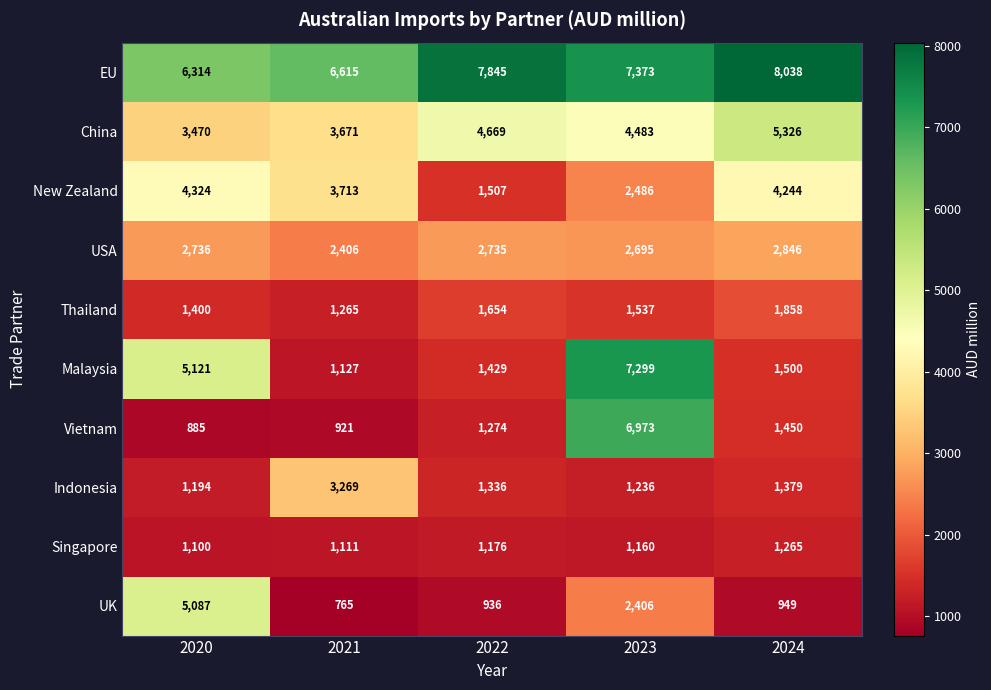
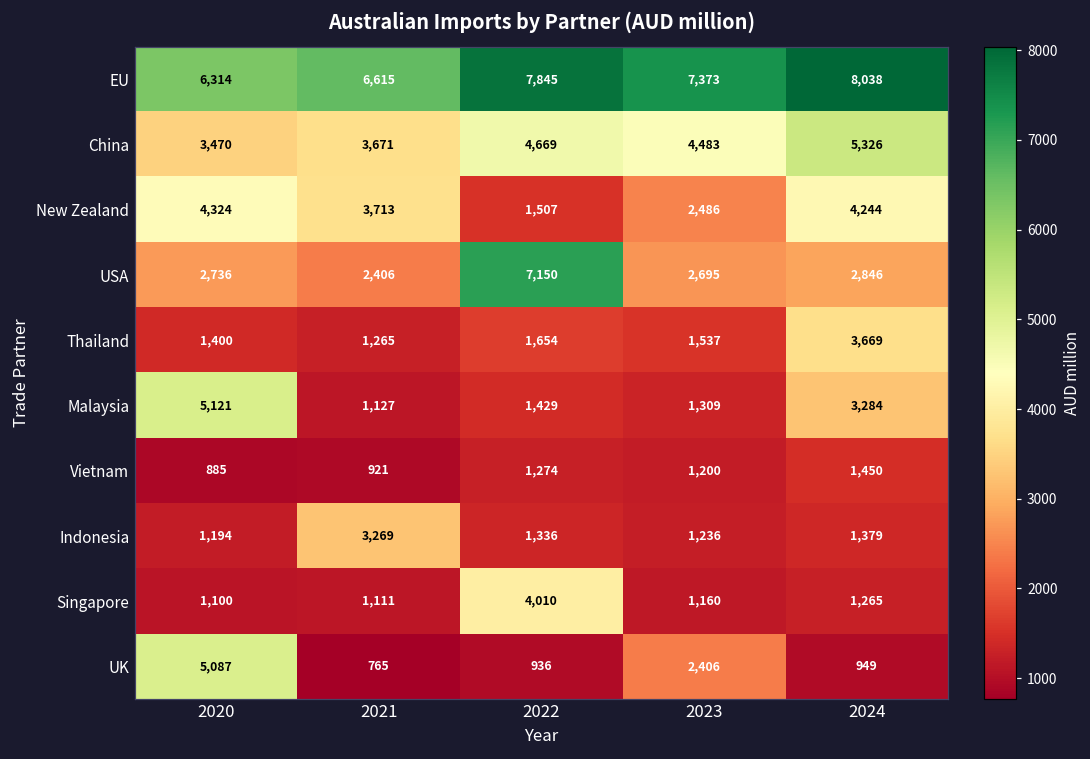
  {
    "EU": {
      "2020": "6,314",
      "2021": "6,615",
      "2022": "7,845",
      "2023": "7,373",
      "2024": "8,038"
    },
    "China": {
      "2020": "3,470",
      "2021": "3,671",
      "2022": "4,669",
      "2023": "4,483",
      "2024": "5,326"
    },
    "New Zealand": {
      "2020": "4,324",
      "2021": "3,713",
      "2022": "1,507",
      "2023": "2,486",
      "2024": "4,244"
    },
    "USA": {
      "2020": "2,736",
      "2021": "2,406",
-     "2022": "2,735",
+     "2022": "7,150",
      "2023": "2,695",
      "2024": "2,846"
    },
    "Thailand": {
      "2020": "1,400",
      "2021": "1,265",
      "2022": "1,654",
      "2023": "1,537",
-     "2024": "1,858"
+     "2024": "3,669"
    },
    "Malaysia": {
      "2020": "5,121",
      "2021": "1,127",
      "2022": "1,429",
-     "2023": "7,299",
-     "2024": "1,500"
+     "2023": "1,309",
+     "2024": "3,284"
    },
    "Vietnam": {
      "2020": "885",
      "2021": "921",
      "2022": "1,274",
-     "2023": "6,973",
+     "2023": "1,200",
      "2024": "1,450"
    },
    "Indonesia": {
      "2020": "1,194",
      "2021": "3,269",
      "2022": "1,336",
      "2023": "1,236",
      "2024": "1,379"
    },
    "Singapore": {
      "2020": "1,100",
      "2021": "1,111",
-     "2022": "1,176",
+     "2022": "4,010",
      "2023": "1,160",
      "2024": "1,265"
    },
    "UK": {
      "2020": "5,087",
      "2021": "765",
      "2022": "936",
      "2023": "2,406",
      "2024": "949"
    }
  }
